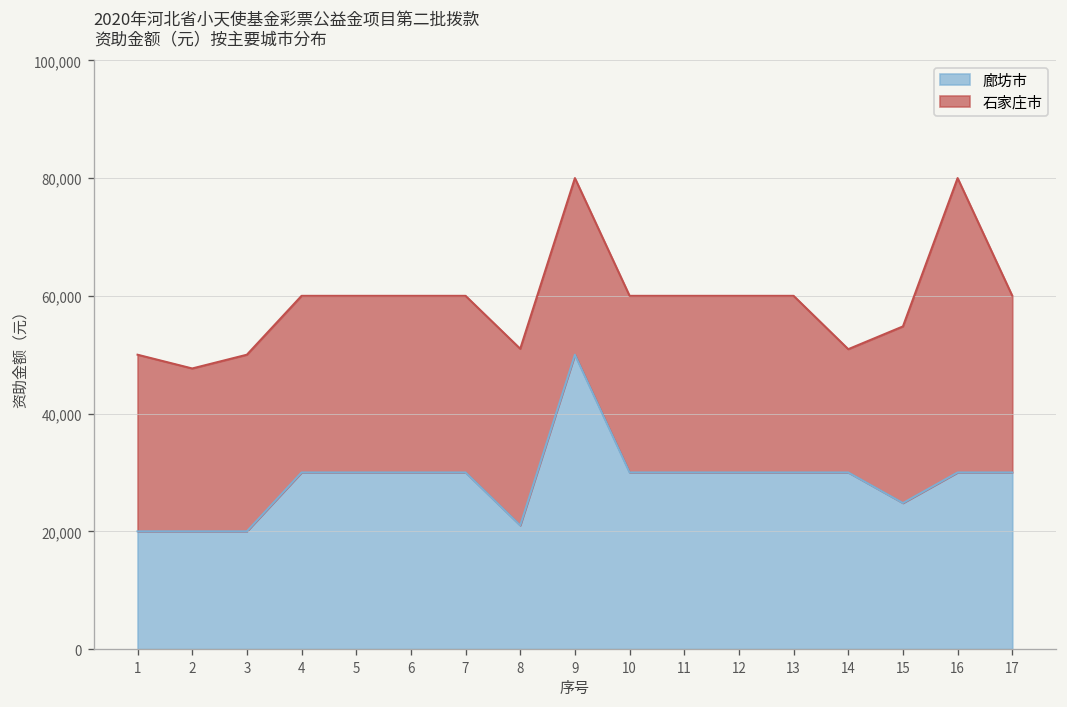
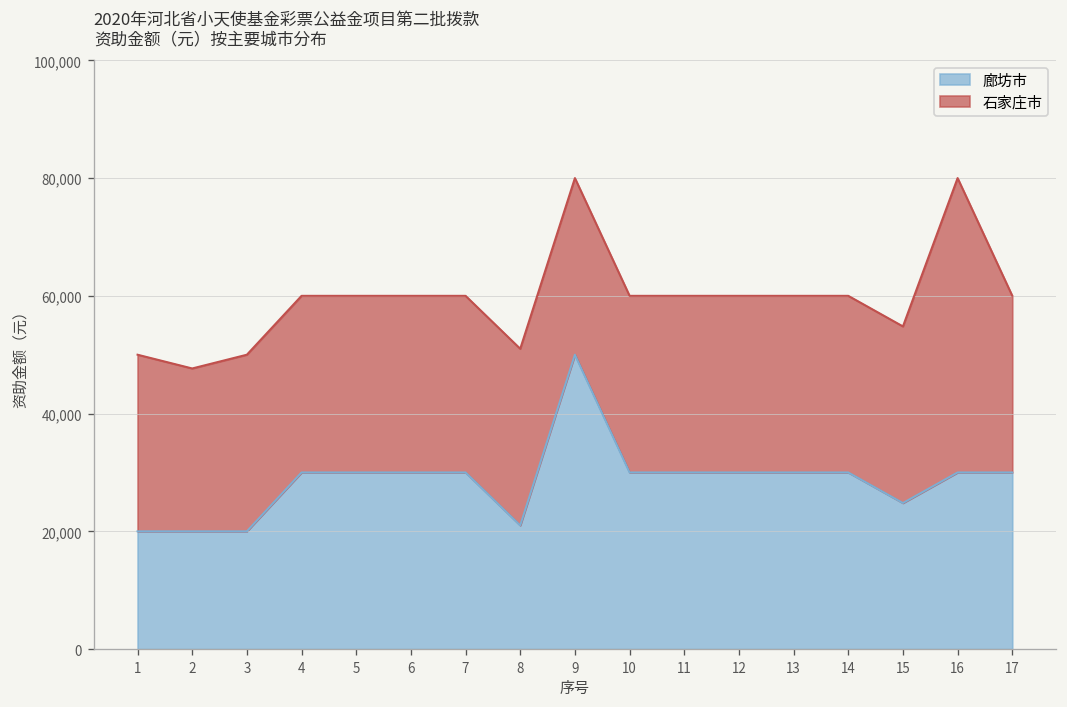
  {
    "廊坊市": {
      "1": "20,000",
      "2": "20,000",
      "3": "20,000",
      "4": "30,000",
      "5": "30,000",
      "6": "30,000",
      "7": "30,000",
      "8": "21,000",
      "9": "50,000",
      "10": "30,000",
      "11": "30,000",
      "12": "30,000",
      "13": "30,000",
      "14": "30,000",
      "15": "25,000",
      "16": "30,000",
      "17": "30,000"
    },
    "石家庄市": {
      "1": "30,000",
      "2": "28,000",
      "3": "30,000",
      "4": "30,000",
      "5": "30,000",
      "6": "30,000",
      "7": "30,000",
      "8": "30,000",
      "9": "30,000",
      "10": "30,000",
      "11": "30,000",
      "12": "30,000",
      "13": "30,000",
-     "14": "21,000",
+     "14": "30,000",
      "15": "30,000",
      "16": "50,000",
      "17": "30,000"
    }
  }
